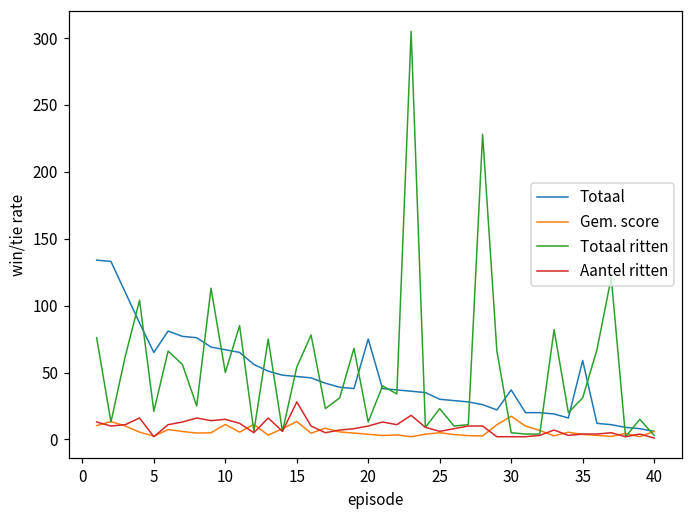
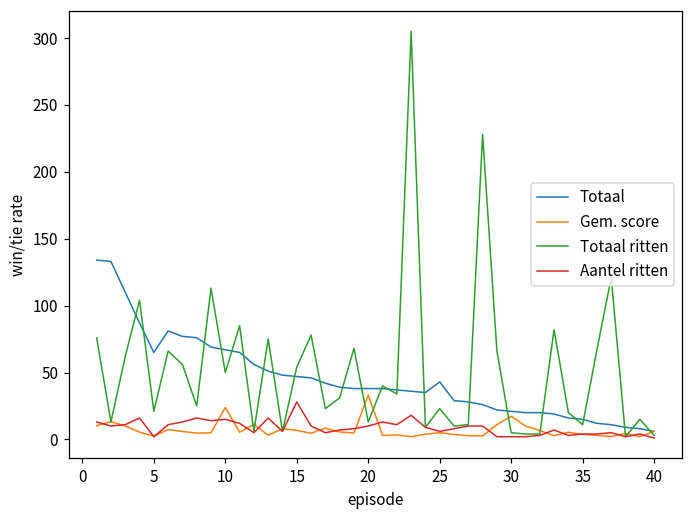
  {
    "Totaal": {
      "5": 65,
      "10": 67,
      "15": 47,
-     "20": 75,
-     "25": 30,
-     "30": 37,
-     "35": 59
+     "20": 38,
+     "25": 43,
+     "30": 21,
+     "35": 15
    },
    "Gem. score": {
-     "10": 11,
-     "15": 13,
-     "20": 4,
+     "10": 24,
+     "15": 7,
+     "20": 33,
      "30": 17
    },
    "Totaal ritten": {
      "5": 21,
      "10": 50,
      "15": 54,
      "20": 13,
      "25": 23,
      "30": 5,
-     "35": 31
+     "35": 11
    },
    "Aantel ritten": {
      "10": 15,
      "15": 28,
      "20": 10,
      "30": 2
    }
  }
